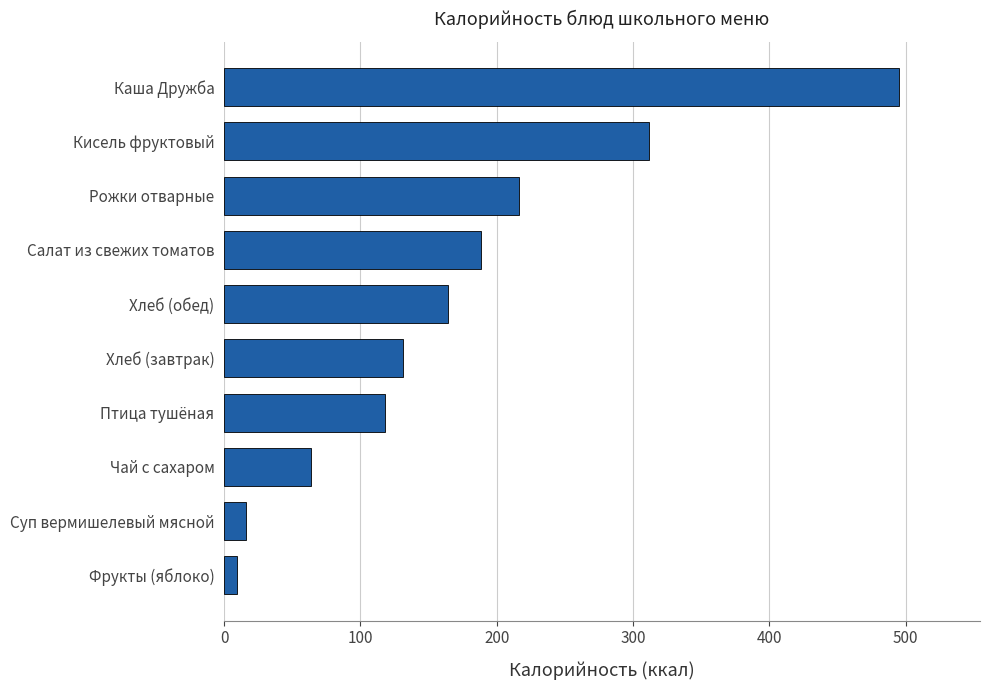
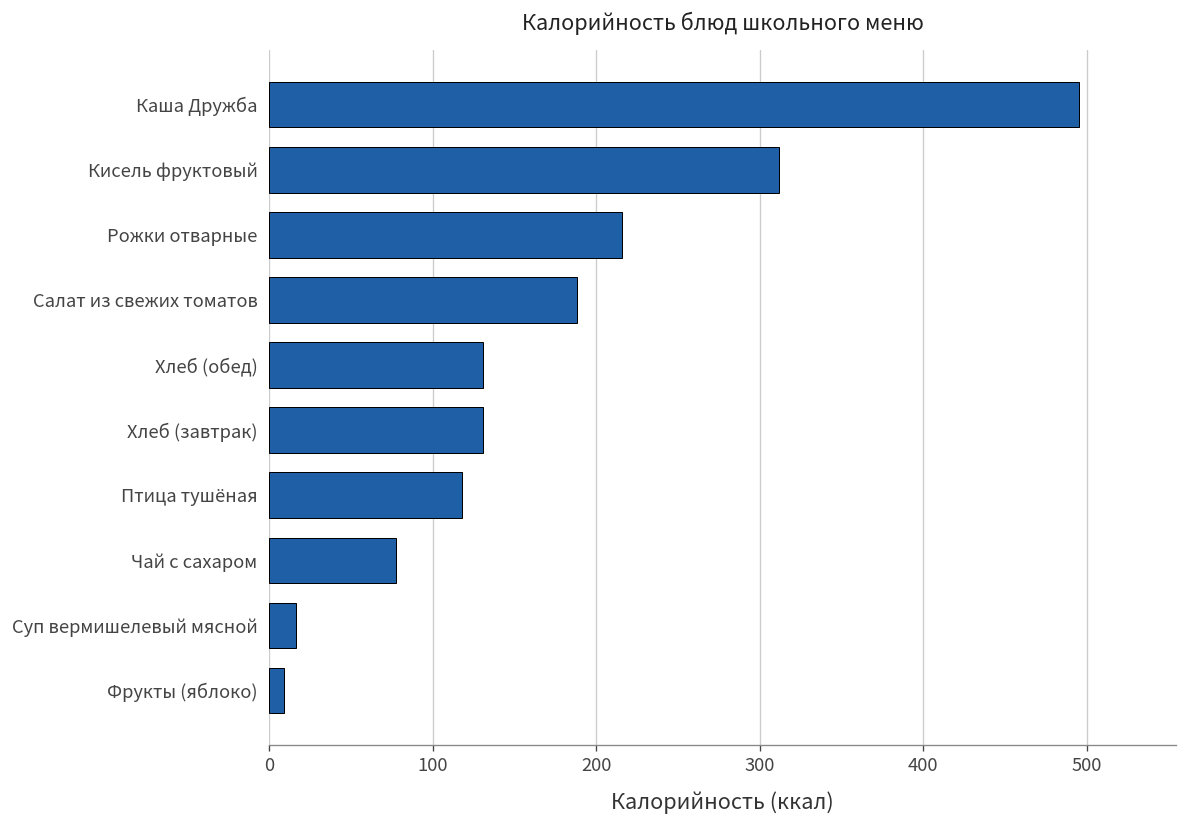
  {
    "Каша Дружба": 495,
    "Кисель фруктовый": 312,
    "Рожки отварные": 216,
    "Салат из свежих томатов": 188,
-   "Хлеб (обед)": 164,
+   "Хлеб (обед)": 131,
    "Хлеб (завтрак)": 131,
    "Птица тушёная": 118,
-   "Чай с сахаром": 64,
+   "Чай с сахаром": 78,
    "Суп вермишелевый мясной": 16,
    "Фрукты (яблоко)": 9
  }
